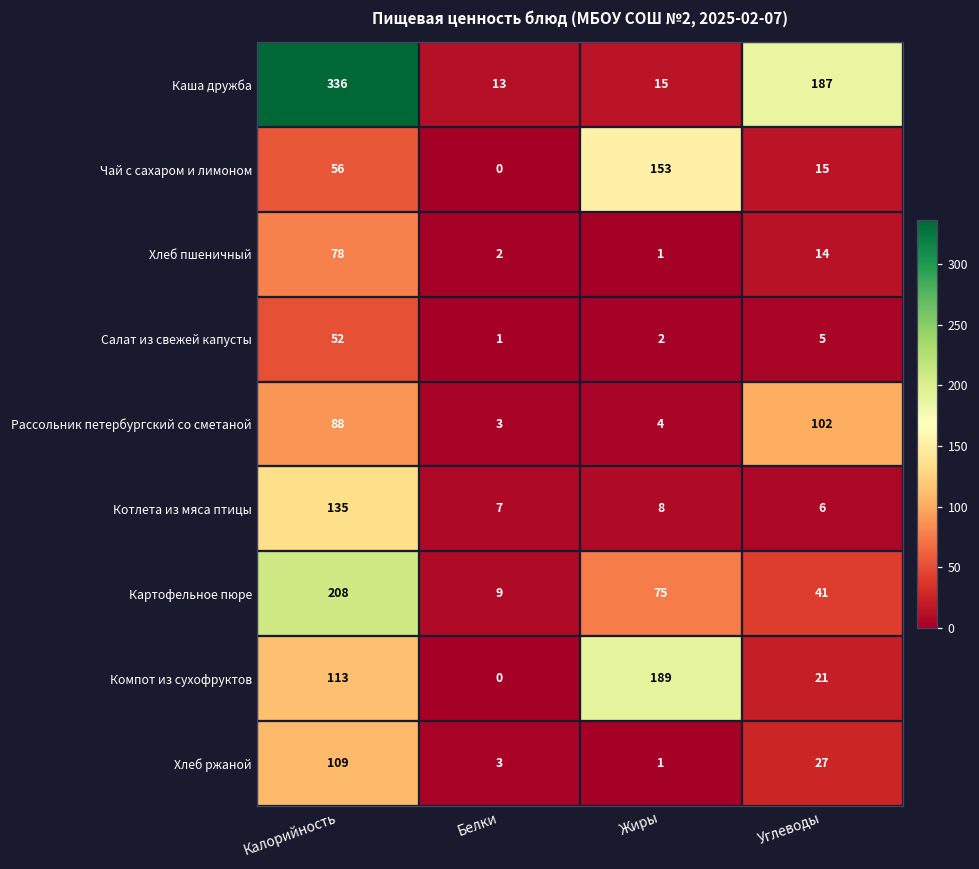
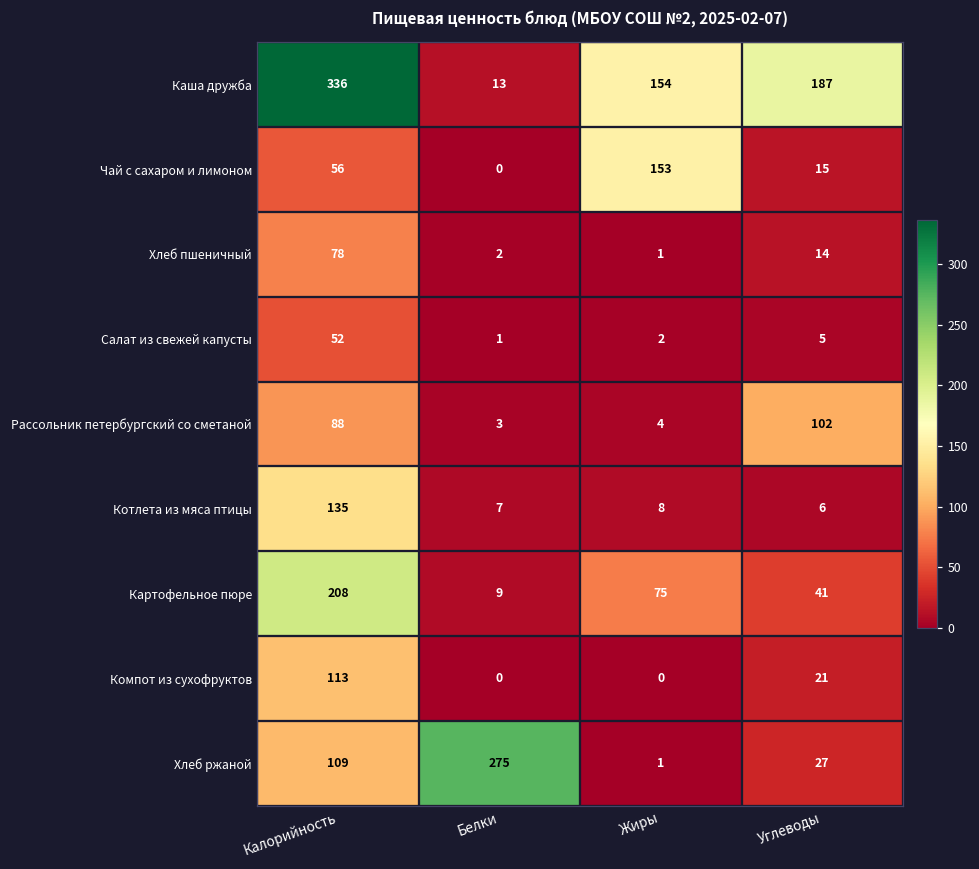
  {
    "Каша дружба": {
      "Калорийность": 336,
      "Белки": 13,
-     "Жиры": 15,
+     "Жиры": 154,
      "Углеводы": 187
    },
    "Чай с сахаром и лимоном": {
      "Калорийность": 56,
      "Белки": 0,
      "Жиры": 153,
      "Углеводы": 15
    },
    "Хлеб пшеничный": {
      "Калорийность": 78,
      "Белки": 2,
      "Жиры": 1,
      "Углеводы": 14
    },
    "Салат из свежей капусты": {
      "Калорийность": 52,
      "Белки": 1,
      "Жиры": 2,
      "Углеводы": 5
    },
    "Рассольник петербургский со сметаной": {
      "Калорийность": 88,
      "Белки": 3,
      "Жиры": 4,
      "Углеводы": 102
    },
    "Котлета из мяса птицы": {
      "Калорийность": 135,
      "Белки": 7,
      "Жиры": 8,
      "Углеводы": 6
    },
    "Картофельное пюре": {
      "Калорийность": 208,
      "Белки": 9,
      "Жиры": 75,
      "Углеводы": 41
    },
    "Компот из сухофруктов": {
      "Калорийность": 113,
      "Белки": 0,
-     "Жиры": 189,
+     "Жиры": 0,
      "Углеводы": 21
    },
    "Хлеб ржаной": {
      "Калорийность": 109,
-     "Белки": 3,
+     "Белки": 275,
      "Жиры": 1,
      "Углеводы": 27
    }
  }
